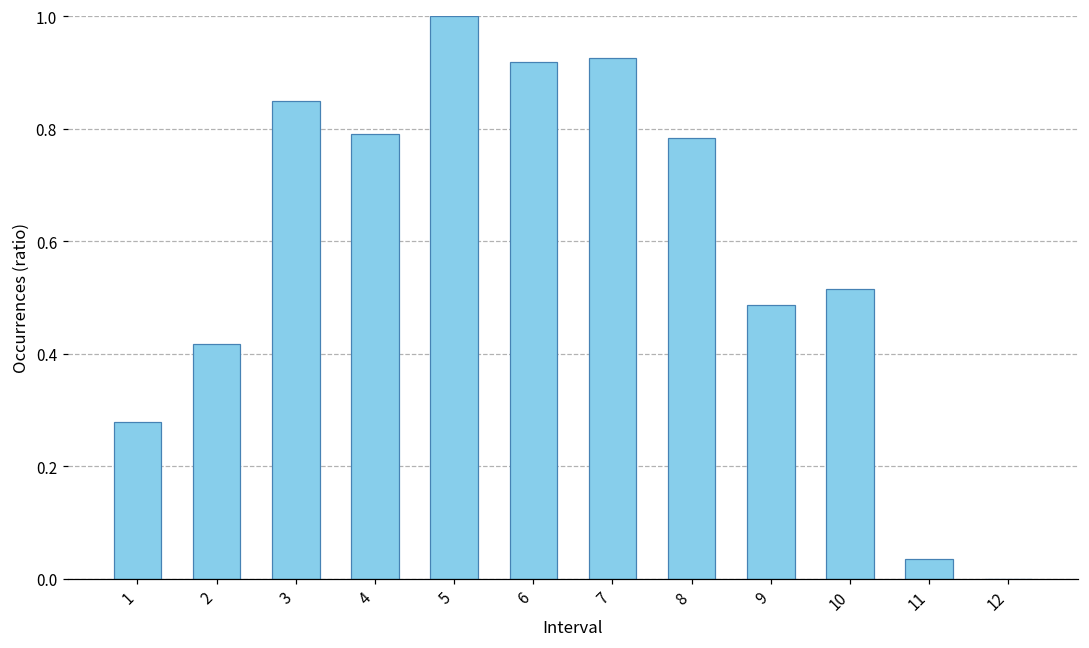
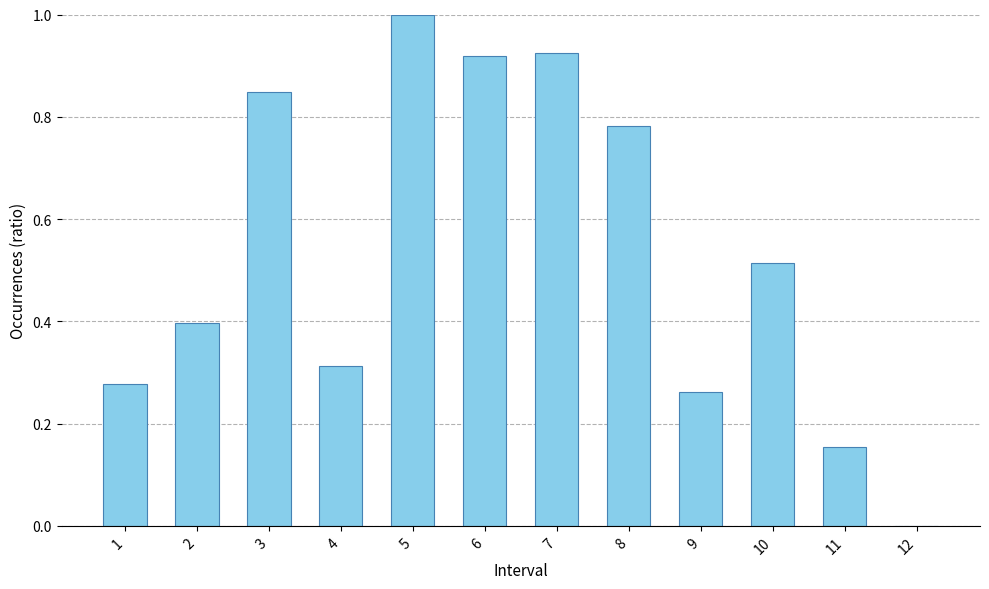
  {
    "1": 0.28,
-   "2": 0.42,
+   "2": 0.40,
    "3": 0.85,
-   "4": 0.79,
+   "4": 0.31,
    "5": 1.00,
    "6": 0.92,
    "7": 0.93,
    "8": 0.78,
-   "9": 0.49,
+   "9": 0.26,
    "10": 0.51,
-   "11": 0.04,
+   "11": 0.15,
    "12": 0.00
  }
